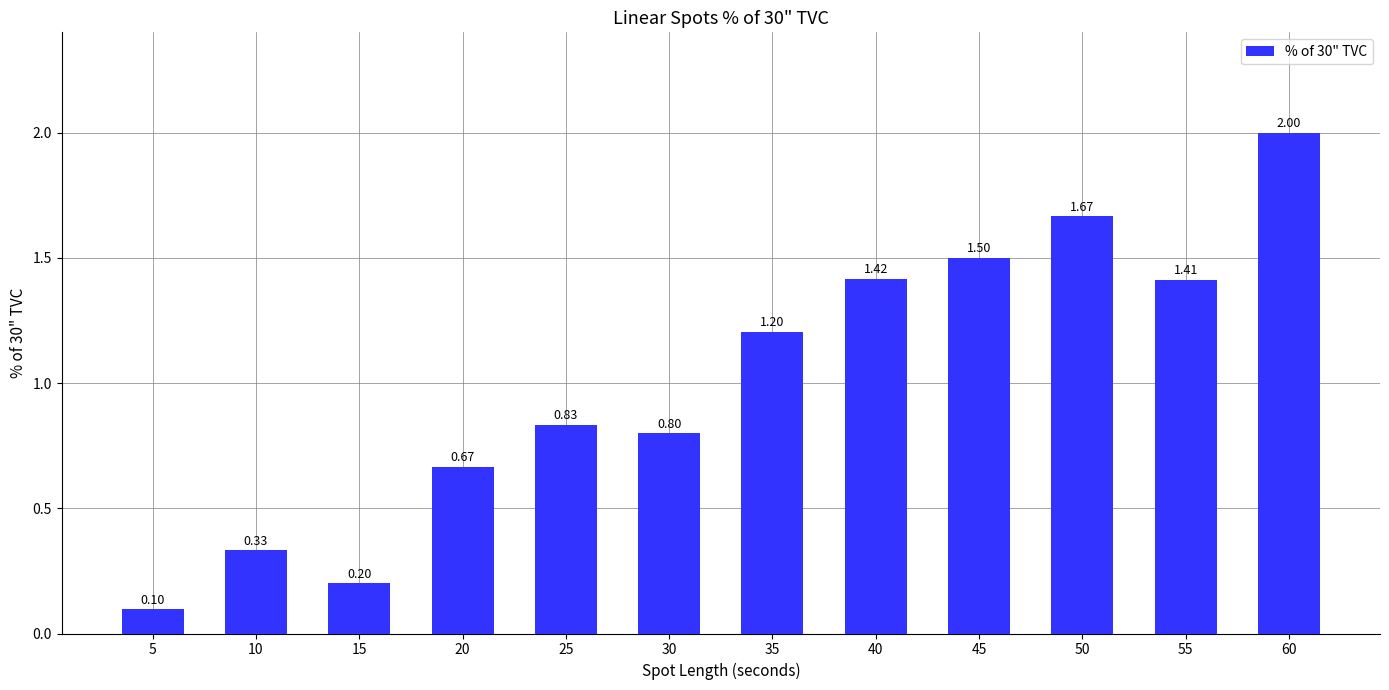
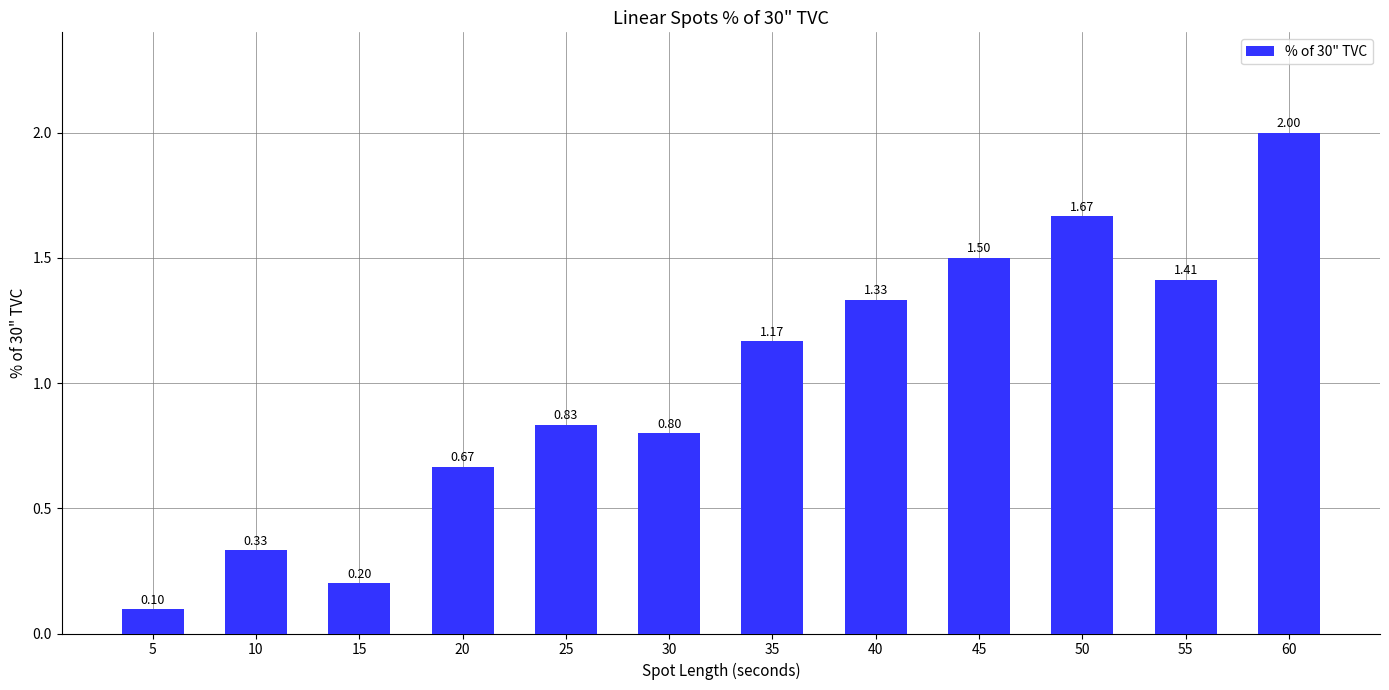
  {
    "5": 0.10,
    "10": 0.33,
    "15": 0.20,
    "20": 0.67,
    "25": 0.83,
    "30": 0.80,
-   "35": 1.20,
-   "40": 1.42,
+   "35": 1.17,
+   "40": 1.33,
    "45": 1.50,
    "50": 1.67,
    "55": 1.41,
    "60": 2.00
  }
